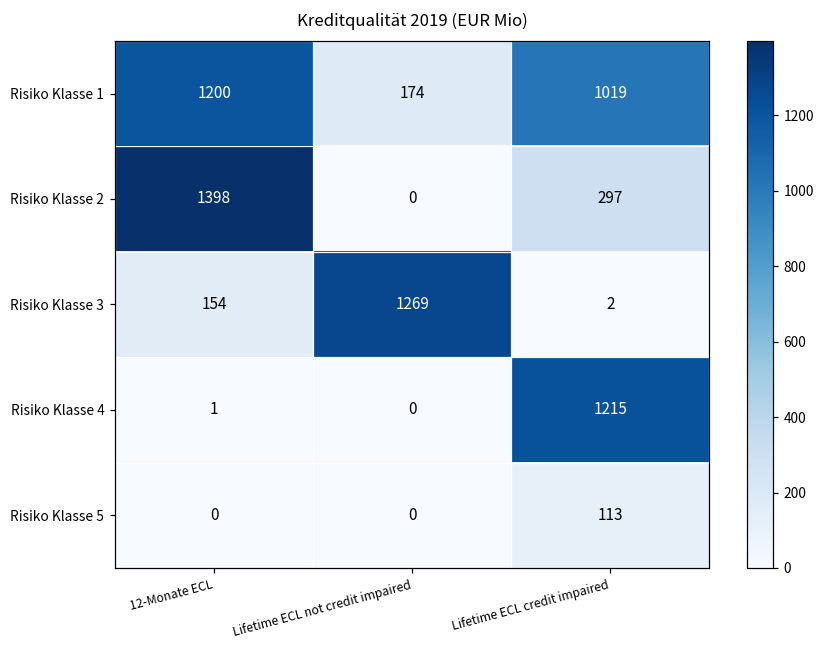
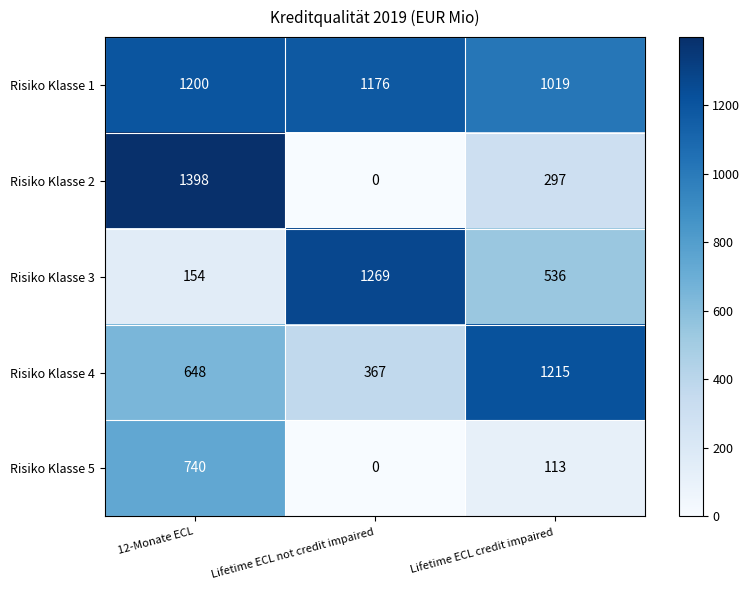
  {
    "Risiko Klasse 1": {
      "12-Monate ECL": 1200,
-     "Lifetime ECL not credit impaired": 174,
+     "Lifetime ECL not credit impaired": 1176,
      "Lifetime ECL credit impaired": 1019
    },
    "Risiko Klasse 2": {
      "12-Monate ECL": 1398,
      "Lifetime ECL not credit impaired": 0,
      "Lifetime ECL credit impaired": 297
    },
    "Risiko Klasse 3": {
      "12-Monate ECL": 154,
      "Lifetime ECL not credit impaired": 1269,
-     "Lifetime ECL credit impaired": 2
+     "Lifetime ECL credit impaired": 536
    },
    "Risiko Klasse 4": {
-     "12-Monate ECL": 1,
-     "Lifetime ECL not credit impaired": 0,
+     "12-Monate ECL": 648,
+     "Lifetime ECL not credit impaired": 367,
      "Lifetime ECL credit impaired": 1215
    },
    "Risiko Klasse 5": {
-     "12-Monate ECL": 0,
+     "12-Monate ECL": 740,
      "Lifetime ECL not credit impaired": 0,
      "Lifetime ECL credit impaired": 113
    }
  }
